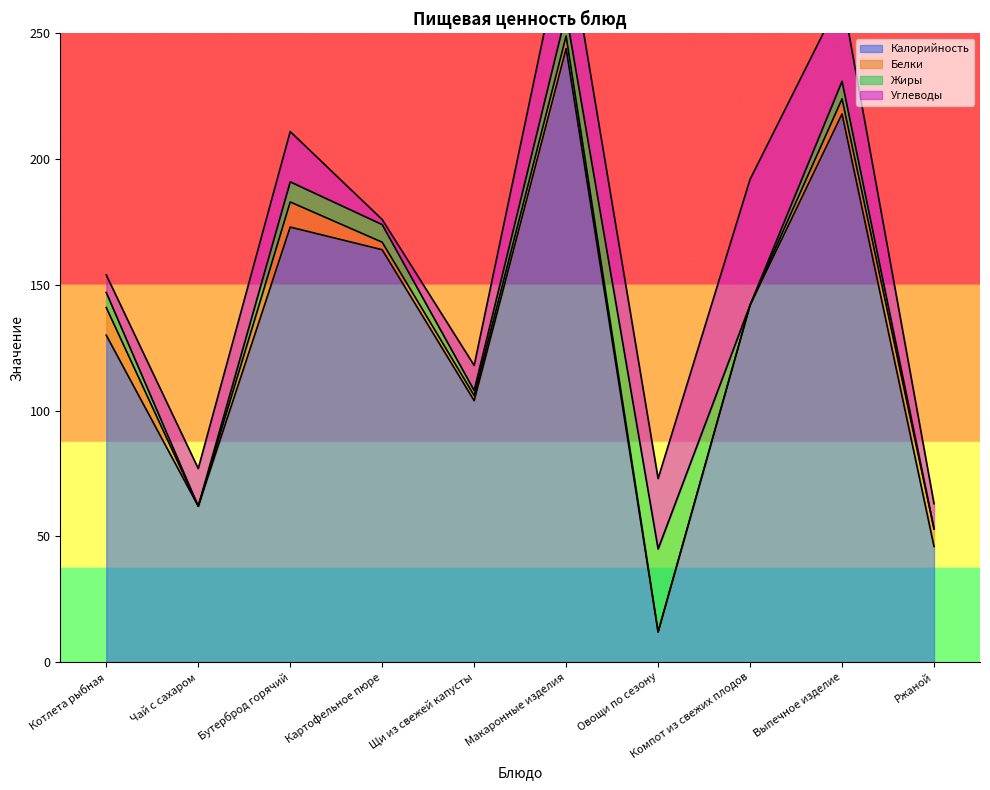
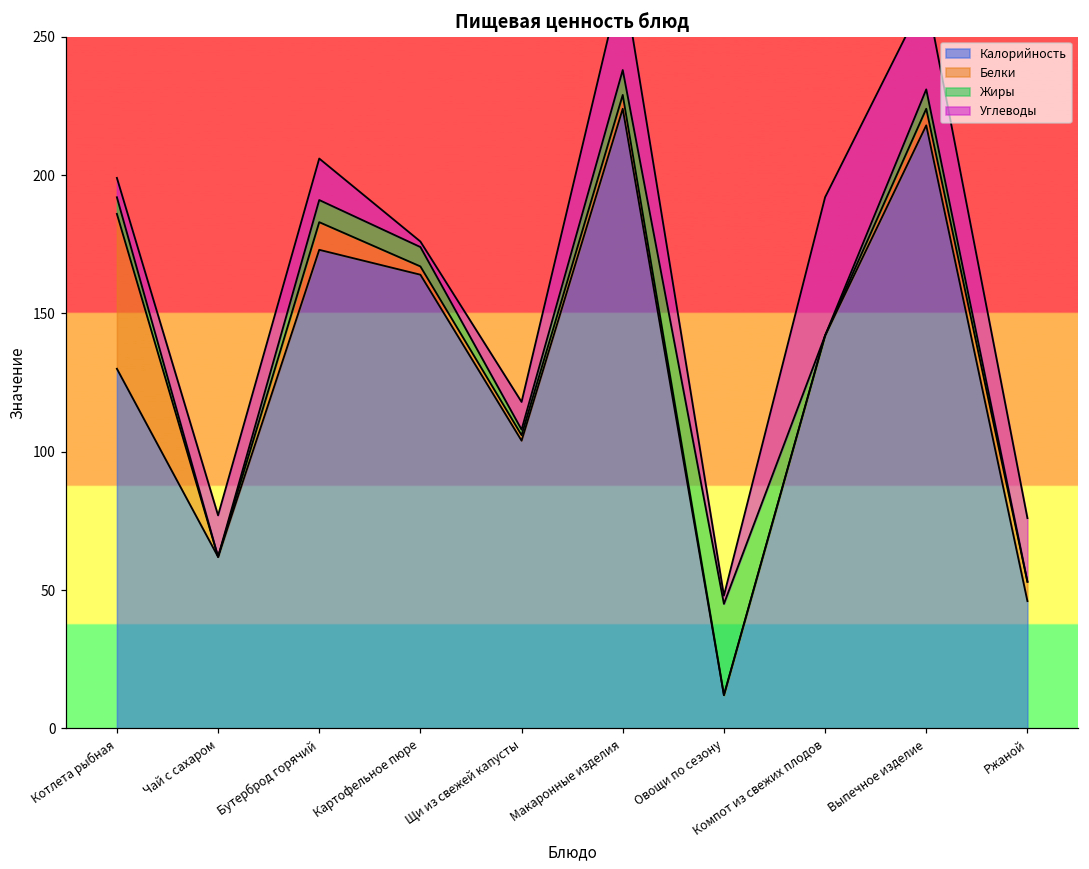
  {
    "Калорийность": {
      "Котлета рыбная": 130,
      "Бутерброд горячий": 173,
      "Картофельное пюре": 164,
      "Щи из свежей капусты": 104,
-     "Макаронные изделия": 244,
+     "Макаронные изделия": 224,
      "Выпечное изделие": 218,
      "Ржаной": 46
    },
    "Белки": {
-     "Котлета рыбная": 11,
+     "Котлета рыбная": 56,
      "Бутерброд горячий": 10,
      "Картофельное пюре": 3,
      "Щи из свежей капусты": 2,
      "Макаронные изделия": 5,
      "Выпечное изделие": 6
    },
    "Жиры": {
      "Котлета рыбная": 6,
      "Бутерброд горячий": 8,
      "Картофельное пюре": 7,
      "Щи из свежей капусты": 2,
      "Овощи по сезону": 33,
      "Выпечное изделие": 7
    },
    "Углеводы": {
      "Котлета рыбная": 7,
      "Чай с сахаром": 15,
-     "Бутерброд горячий": 20,
+     "Бутерброд горячий": 15,
      "Картофельное пюре": 2,
      "Щи из свежей капусты": 10,
-     "Овощи по сезону": 28,
+     "Овощи по сезону": 3,
      "Компот из свежих плодов": 50,
-     "Ржаной": 10
+     "Ржаной": 23
    }
  }
